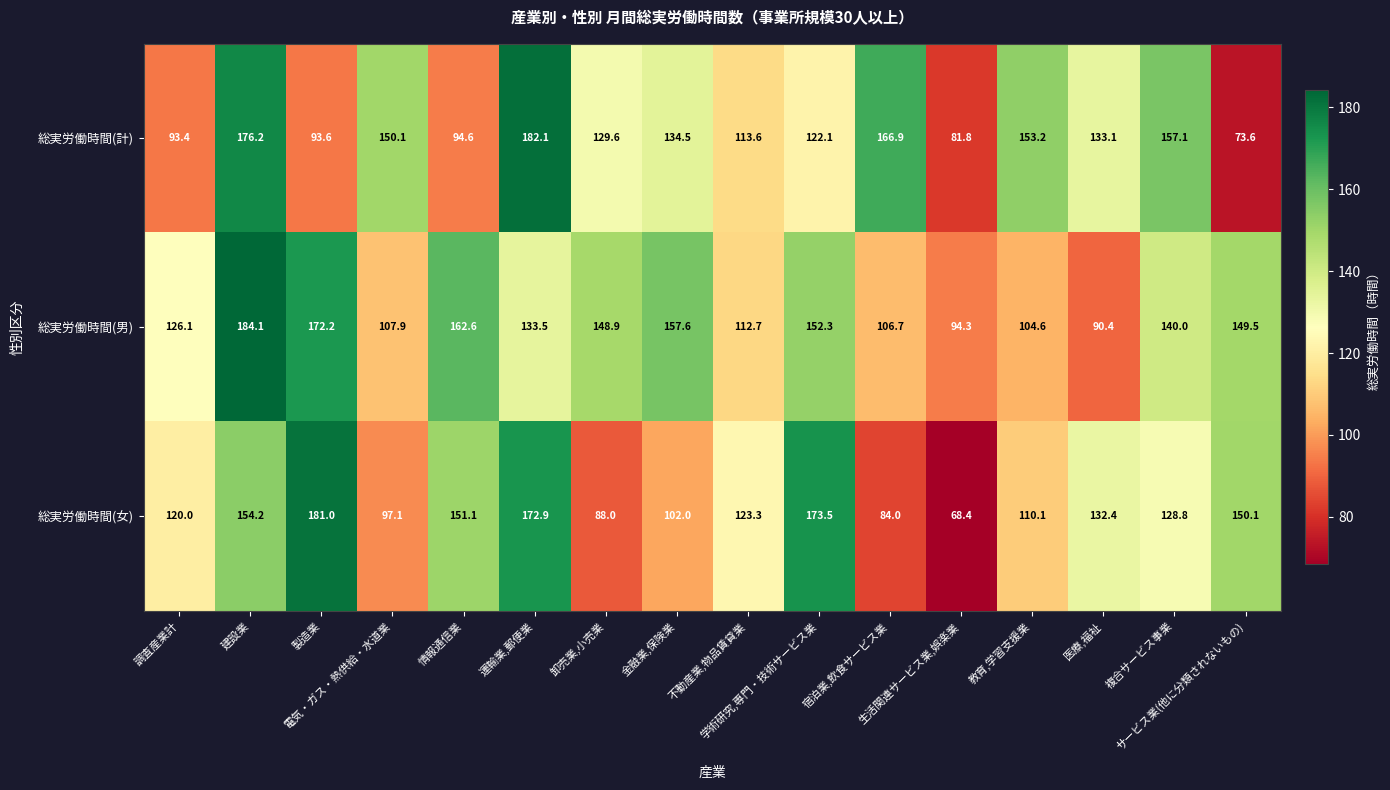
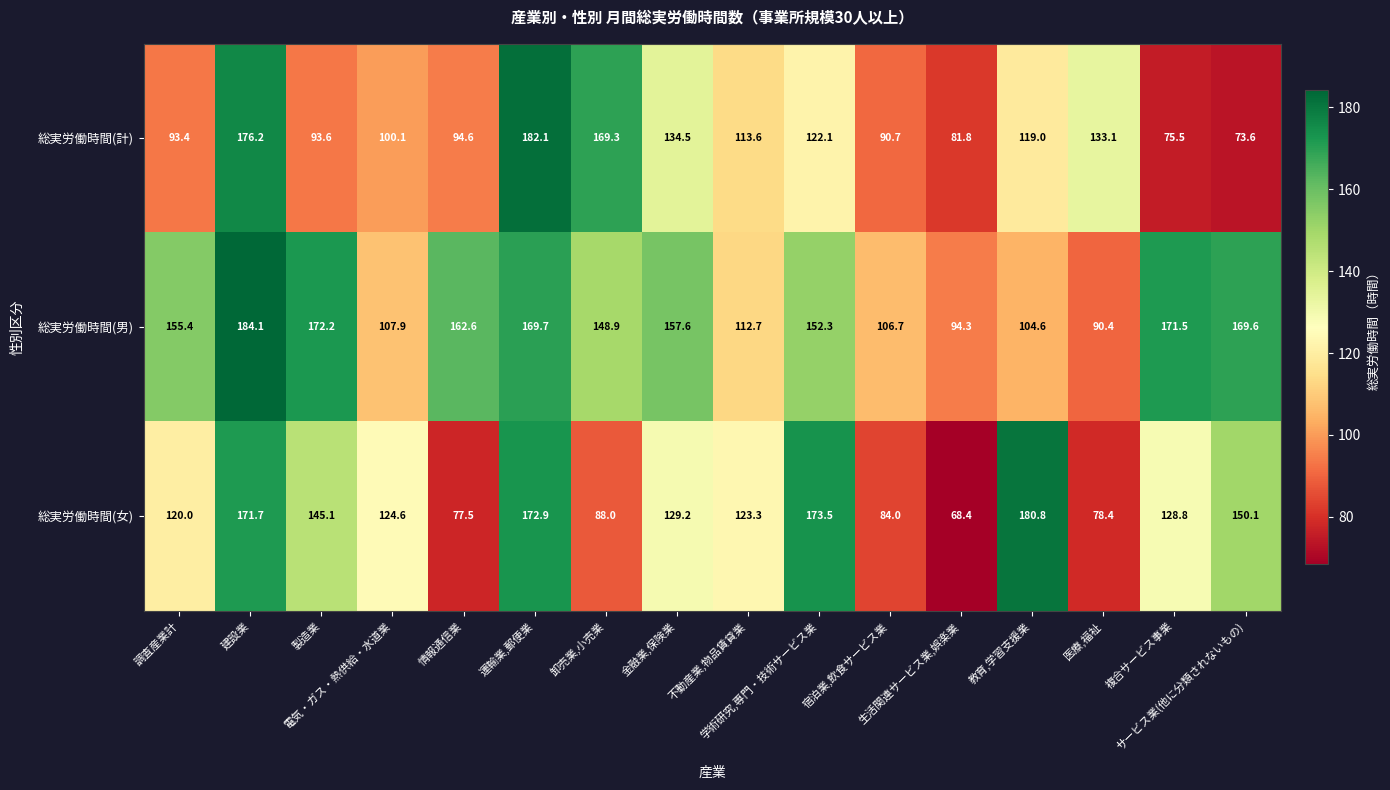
  {
    "総実労働時間(計)": {
      "調査産業計": 93.4,
      "建設業": 176.2,
      "製造業": 93.6,
-     "電気・ガス・熱供給・水道業": 150.1,
+     "電気・ガス・熱供給・水道業": 100.1,
      "情報通信業": 94.6,
      "運輸業,郵便業": 182.1,
-     "卸売業,小売業": 129.6,
+     "卸売業,小売業": 169.3,
      "金融業,保険業": 134.5,
      "不動産業,物品賃貸業": 113.6,
      "学術研究,専門・技術サービス業": 122.1,
-     "宿泊業,飲食サービス業": 166.9,
+     "宿泊業,飲食サービス業": 90.7,
      "生活関連サービス業,娯楽業": 81.8,
-     "教育,学習支援業": 153.2,
+     "教育,学習支援業": 119.0,
      "医療,福祉": 133.1,
-     "複合サービス事業": 157.1,
+     "複合サービス事業": 75.5,
      "サービス業(他に分類されないもの)": 73.6
    },
    "総実労働時間(男)": {
-     "調査産業計": 126.1,
+     "調査産業計": 155.4,
      "建設業": 184.1,
      "製造業": 172.2,
      "電気・ガス・熱供給・水道業": 107.9,
      "情報通信業": 162.6,
-     "運輸業,郵便業": 133.5,
+     "運輸業,郵便業": 169.7,
      "卸売業,小売業": 148.9,
      "金融業,保険業": 157.6,
      "不動産業,物品賃貸業": 112.7,
      "学術研究,専門・技術サービス業": 152.3,
      "宿泊業,飲食サービス業": 106.7,
      "生活関連サービス業,娯楽業": 94.3,
      "教育,学習支援業": 104.6,
      "医療,福祉": 90.4,
-     "複合サービス事業": 140.0,
-     "サービス業(他に分類されないもの)": 149.5
+     "複合サービス事業": 171.5,
+     "サービス業(他に分類されないもの)": 169.6
    },
    "総実労働時間(女)": {
      "調査産業計": 120.0,
-     "建設業": 154.2,
-     "製造業": 181.0,
-     "電気・ガス・熱供給・水道業": 97.1,
-     "情報通信業": 151.1,
+     "建設業": 171.7,
+     "製造業": 145.1,
+     "電気・ガス・熱供給・水道業": 124.6,
+     "情報通信業": 77.5,
      "運輸業,郵便業": 172.9,
      "卸売業,小売業": 88.0,
-     "金融業,保険業": 102.0,
+     "金融業,保険業": 129.2,
      "不動産業,物品賃貸業": 123.3,
      "学術研究,専門・技術サービス業": 173.5,
      "宿泊業,飲食サービス業": 84.0,
      "生活関連サービス業,娯楽業": 68.4,
-     "教育,学習支援業": 110.1,
-     "医療,福祉": 132.4,
+     "教育,学習支援業": 180.8,
+     "医療,福祉": 78.4,
      "複合サービス事業": 128.8,
      "サービス業(他に分類されないもの)": 150.1
    }
  }
